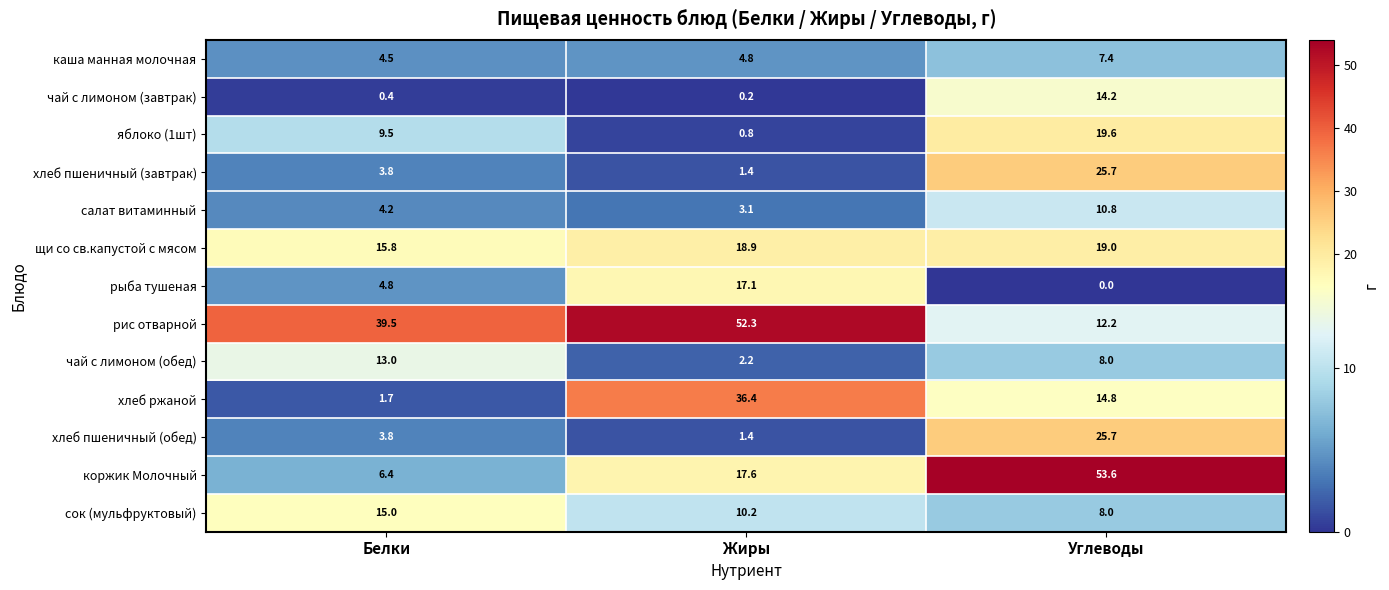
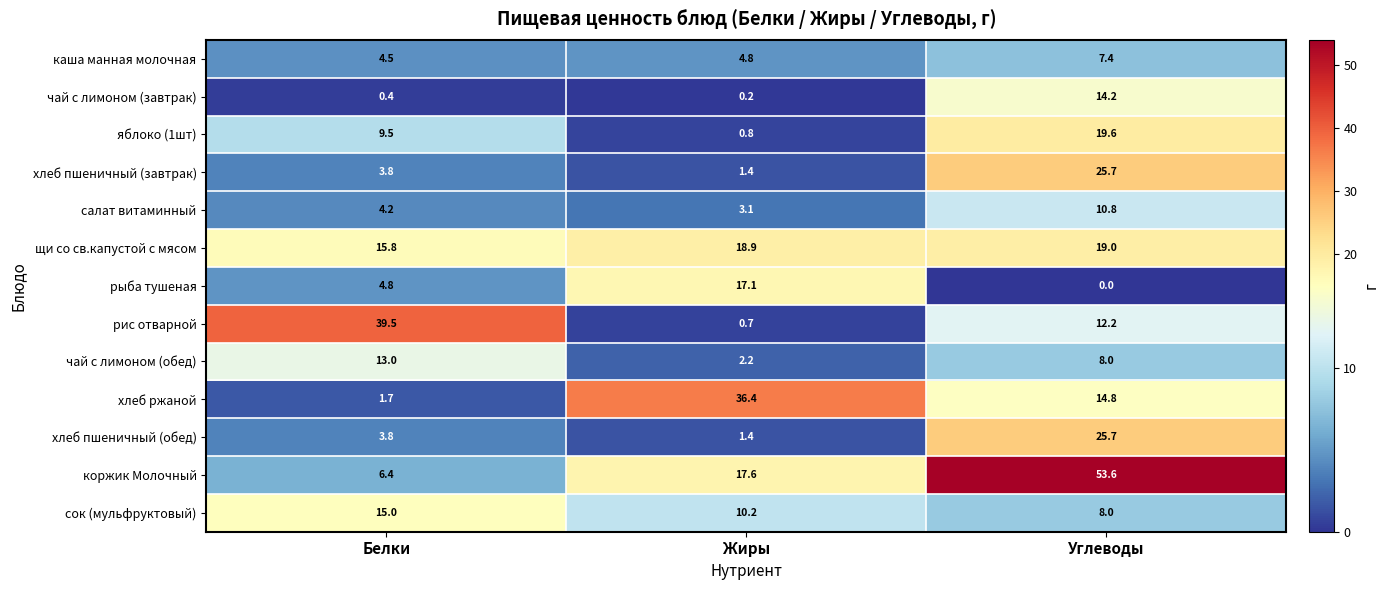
  {
    "каша манная молочная": {
      "Белки": 4.5,
      "Жиры": 4.8,
      "Углеводы": 7.4
    },
    "чай с лимоном (завтрак)": {
      "Белки": 0.4,
      "Жиры": 0.2,
      "Углеводы": 14.2
    },
    "яблоко (1шт)": {
      "Белки": 9.5,
      "Жиры": 0.8,
      "Углеводы": 19.6
    },
    "хлеб пшеничный (завтрак)": {
      "Белки": 3.8,
      "Жиры": 1.4,
      "Углеводы": 25.7
    },
    "салат витаминный": {
      "Белки": 4.2,
      "Жиры": 3.1,
      "Углеводы": 10.8
    },
    "щи со св.капустой c мясом": {
      "Белки": 15.8,
      "Жиры": 18.9,
      "Углеводы": 19.0
    },
    "рыба тушеная": {
      "Белки": 4.8,
      "Жиры": 17.1,
      "Углеводы": 0.0
    },
    "рис отварной": {
      "Белки": 39.5,
-     "Жиры": 52.3,
+     "Жиры": 0.7,
      "Углеводы": 12.2
    },
    "чай с лимоном (обед)": {
      "Белки": 13.0,
      "Жиры": 2.2,
      "Углеводы": 8.0
    },
    "хлеб ржаной": {
      "Белки": 1.7,
      "Жиры": 36.4,
      "Углеводы": 14.8
    },
    "хлеб пшеничный (обед)": {
      "Белки": 3.8,
      "Жиры": 1.4,
      "Углеводы": 25.7
    },
    "коржик Молочный": {
      "Белки": 6.4,
      "Жиры": 17.6,
      "Углеводы": 53.6
    },
    "сок (мульфруктовый)": {
      "Белки": 15.0,
      "Жиры": 10.2,
      "Углеводы": 8.0
    }
  }
